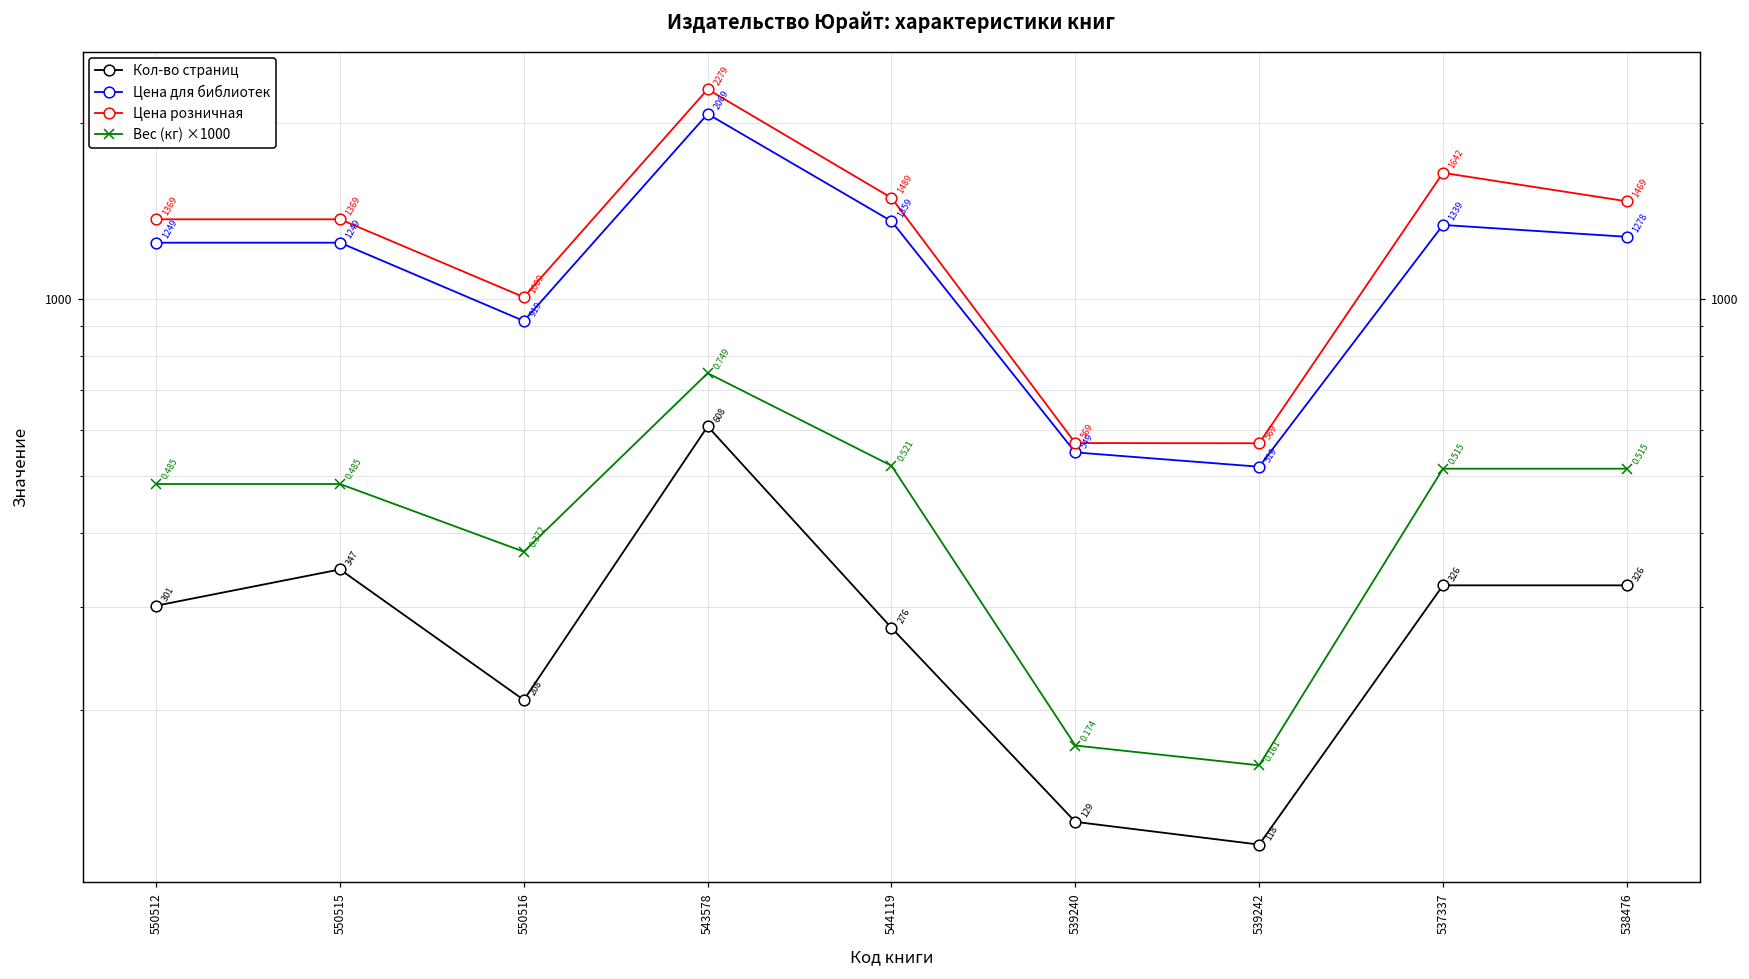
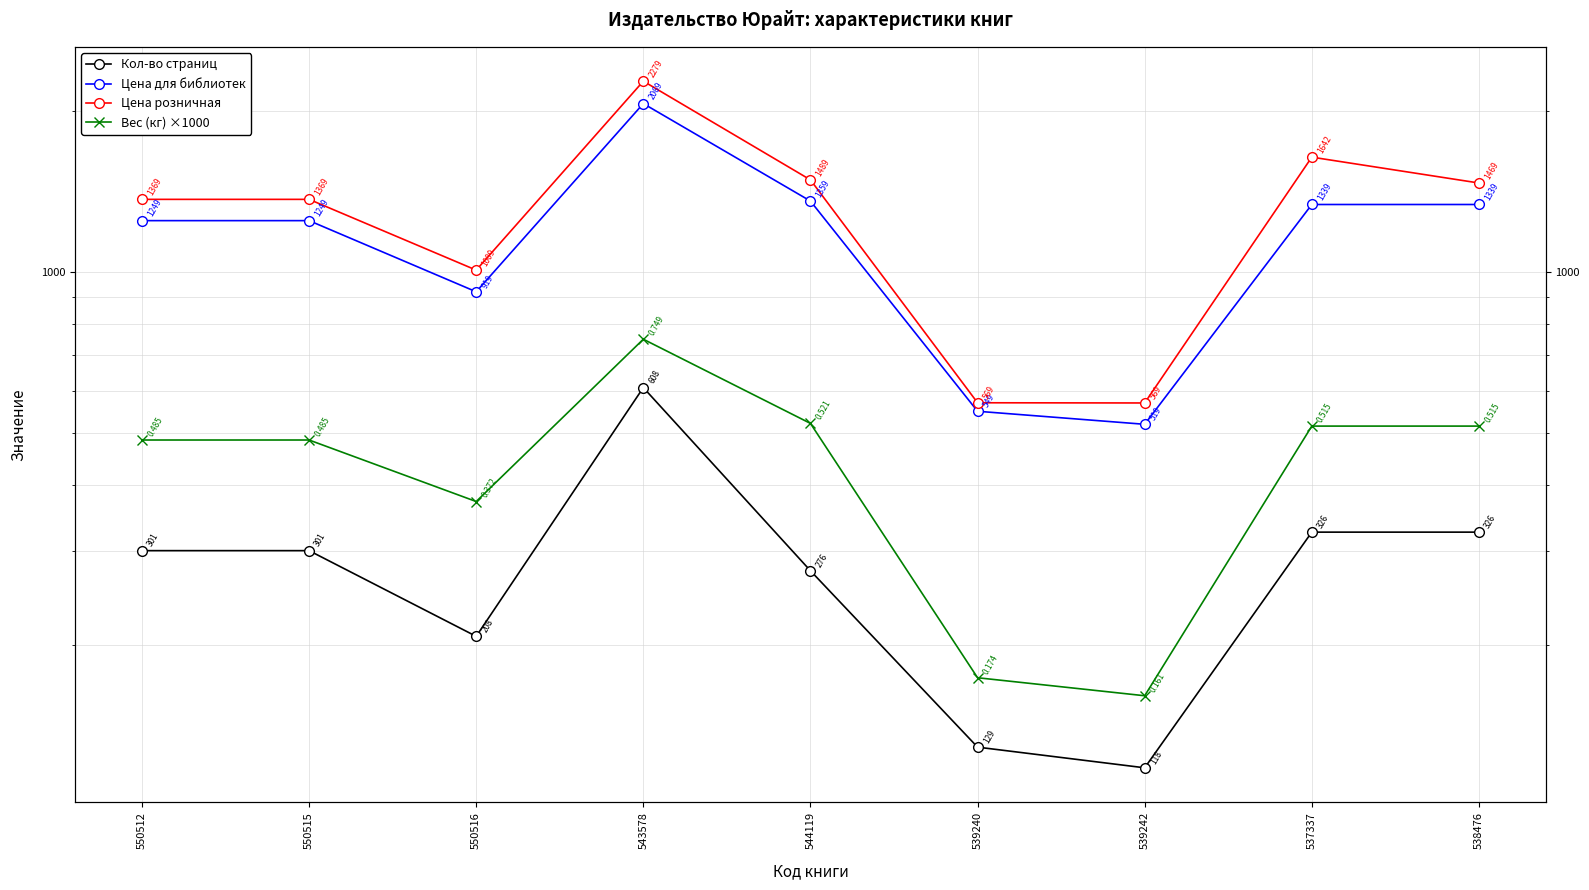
  {
    "Кол-во страниц": {
      "550512": 301,
-     "550515": 347,
+     "550515": 301,
      "550516": 208,
      "543578": 608,
      "544119": 276,
      "539240": 129,
      "539242": 118,
      "537337": 326,
      "538476": 326
    },
    "Цена для библиотек": {
      "550512": 1249,
      "550515": 1249,
      "550516": 919,
      "543578": 2069,
      "544119": 1359,
      "539242": 519,
      "537337": 1339,
-     "538476": 1278
+     "538476": 1339
    },
    "Цена розничная": {
      "550512": 1369,
      "550515": 1369,
      "550516": 1009,
      "543578": 2279,
      "544119": 1489,
      "539242": 569,
      "537337": 1642,
      "538476": 1469
    }
  }
